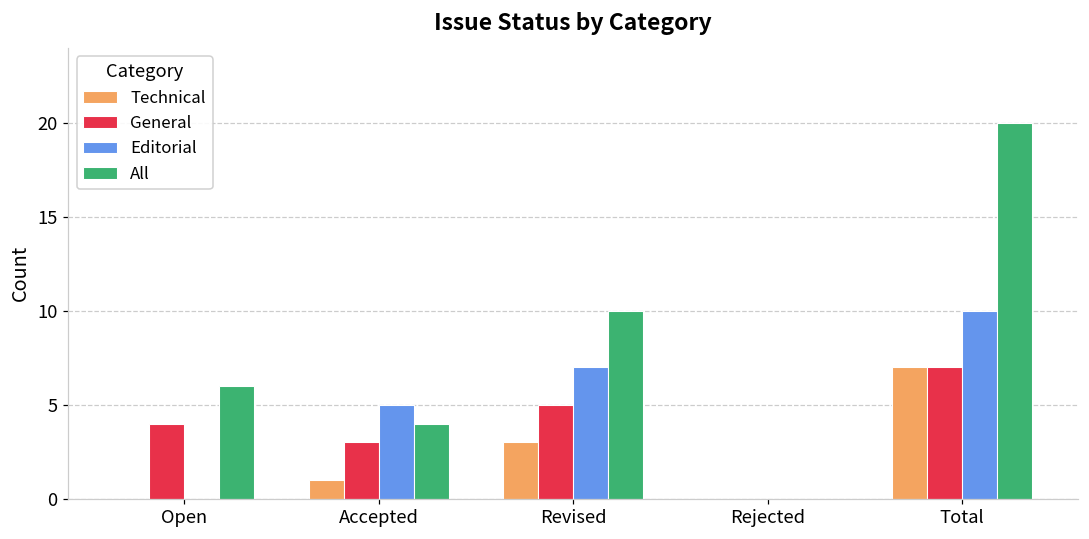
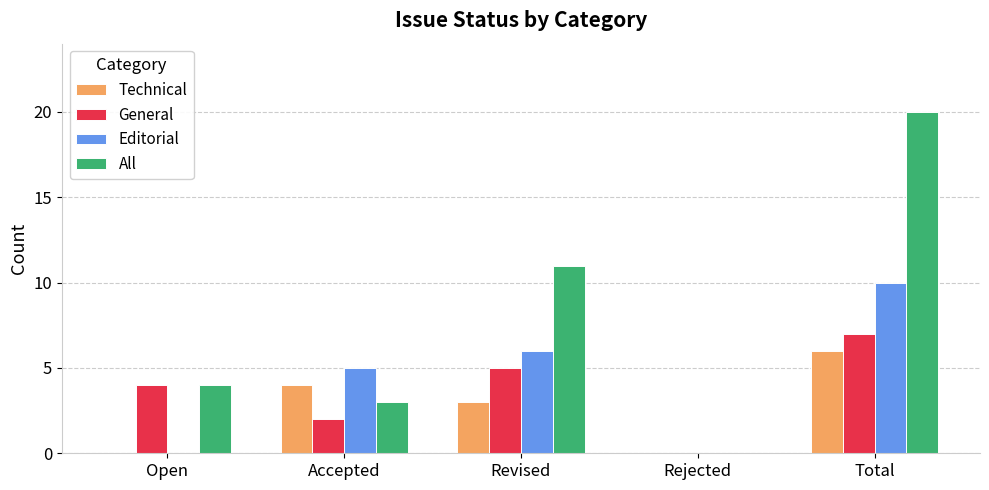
  {
    "Technical": {
      "Open": 0,
-     "Accepted": 1,
+     "Accepted": 4,
      "Revised": 3,
      "Rejected": 0,
-     "Total": 7
+     "Total": 6
    },
    "General": {
      "Open": 4,
-     "Accepted": 3,
+     "Accepted": 2,
      "Revised": 5,
      "Rejected": 0,
      "Total": 7
    },
    "Editorial": {
      "Open": 0,
      "Accepted": 5,
-     "Revised": 7,
+     "Revised": 6,
      "Rejected": 0,
      "Total": 10
    },
    "All": {
-     "Open": 6,
-     "Accepted": 4,
-     "Revised": 10,
+     "Open": 4,
+     "Accepted": 3,
+     "Revised": 11,
      "Rejected": 0,
      "Total": 20
    }
  }
